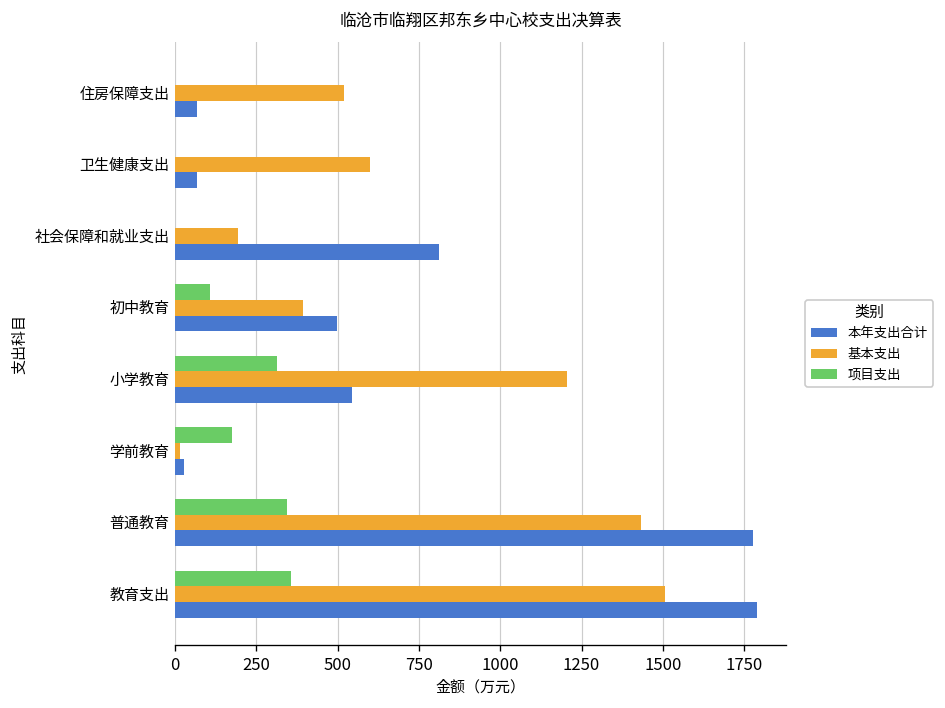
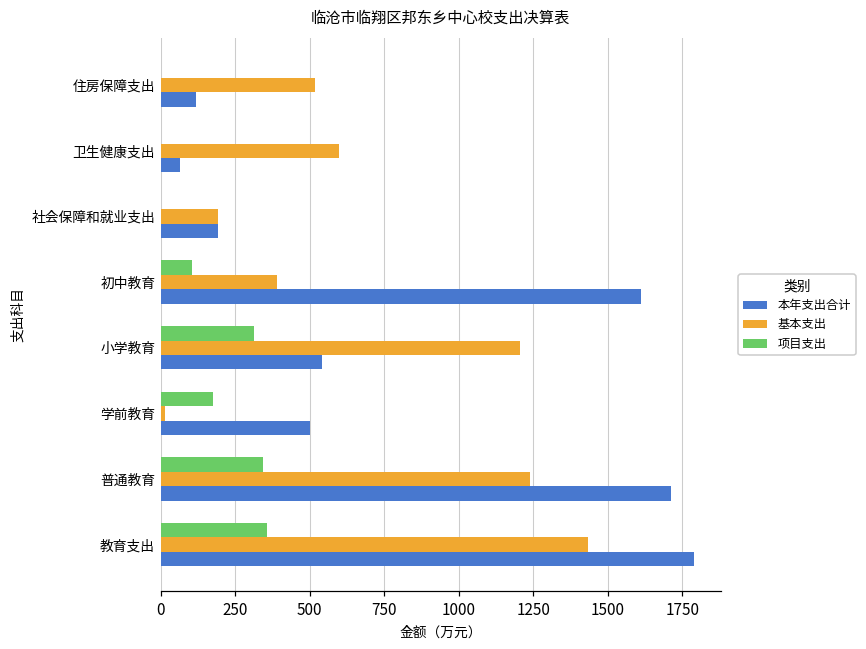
  {
    "本年支出合计": {
-     "住房保障支出": 70,
+     "住房保障支出": 120,
      "卫生健康支出": 70,
-     "社会保障和就业支出": 810,
-     "初中教育": 500,
+     "社会保障和就业支出": 190,
+     "初中教育": 1610,
      "小学教育": 540,
-     "学前教育": 30,
-     "普通教育": 1780,
+     "学前教育": 500,
+     "普通教育": 1710,
      "教育支出": 1790
    },
    "基本支出": {
      "住房保障支出": 520,
      "卫生健康支出": 600,
      "社会保障和就业支出": 190,
      "初中教育": 390,
      "小学教育": 1210,
      "学前教育": 10,
-     "普通教育": 1430,
-     "教育支出": 1510
+     "普通教育": 1240,
+     "教育支出": 1430
    },
    "项目支出": {
      "住房保障支出": 0,
      "卫生健康支出": 0,
      "社会保障和就业支出": 0,
      "初中教育": 110,
      "小学教育": 310,
      "学前教育": 180,
      "普通教育": 350,
      "教育支出": 360
    }
  }
